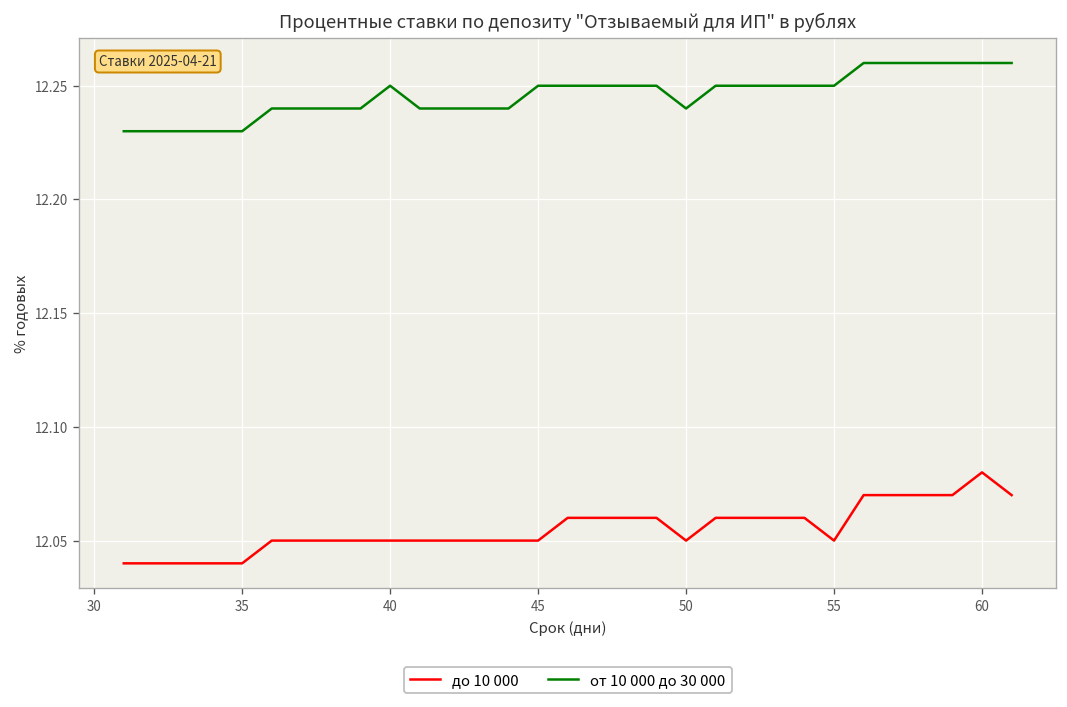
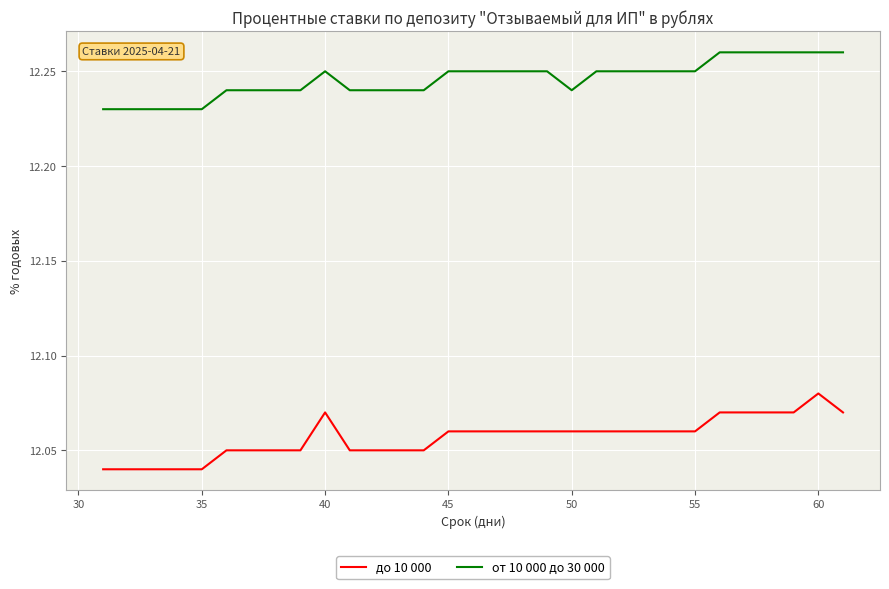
  {
    "до 10 000": {
      "35": 12.04,
-     "40": 12.05,
-     "45": 12.05,
-     "50": 12.05,
-     "55": 12.05,
+     "40": 12.07,
+     "45": 12.06,
+     "50": 12.06,
+     "55": 12.06,
      "60": 12.08
    },
    "от 10 000 до 30 000": {
      "35": 12.23,
      "40": 12.25,
      "45": 12.25,
      "50": 12.24,
      "55": 12.25,
      "60": 12.26
    }
  }
